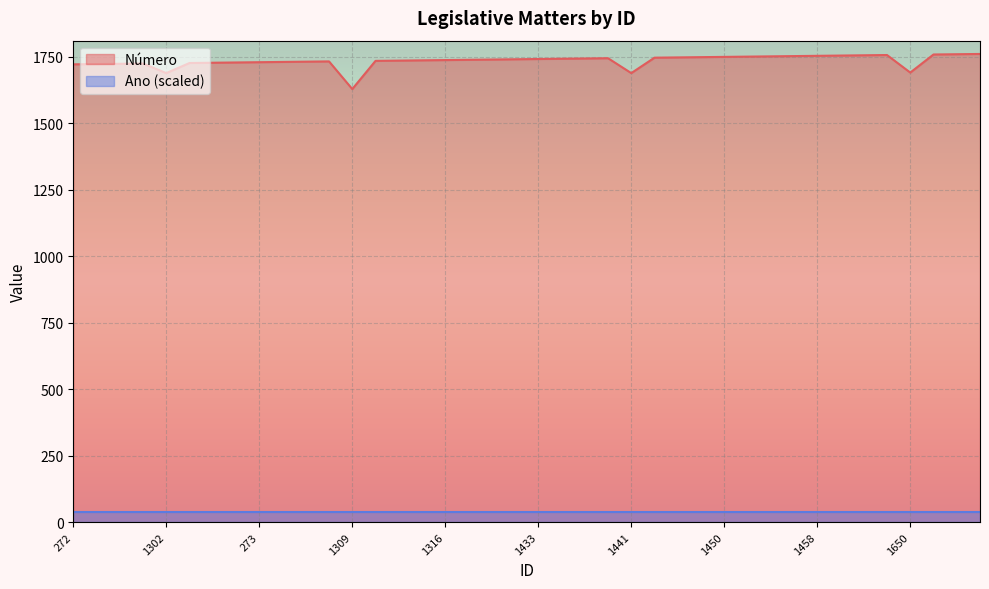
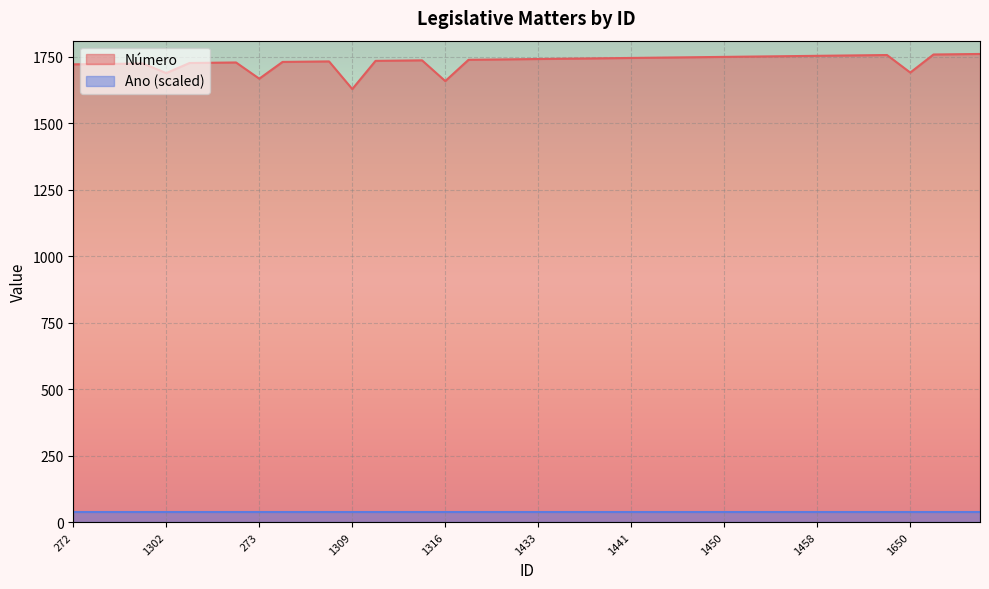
  {
    "Número": {
      "272": 1720,
-     "273": 1730,
+     "273": 1670,
      "1309": 1630,
-     "1316": 1740,
+     "1316": 1660,
      "1433": 1740,
-     "1441": 1690,
+     "1441": 1750,
      "1450": 1750,
      "1458": 1750,
      "1650": 1690
    },
    "Ano (scaled)": {
      "272": 40,
      "1302": 40,
      "273": 40,
      "1309": 40,
      "1316": 40,
      "1433": 40,
      "1441": 40,
      "1450": 40,
      "1458": 40,
      "1650": 40
    }
  }
